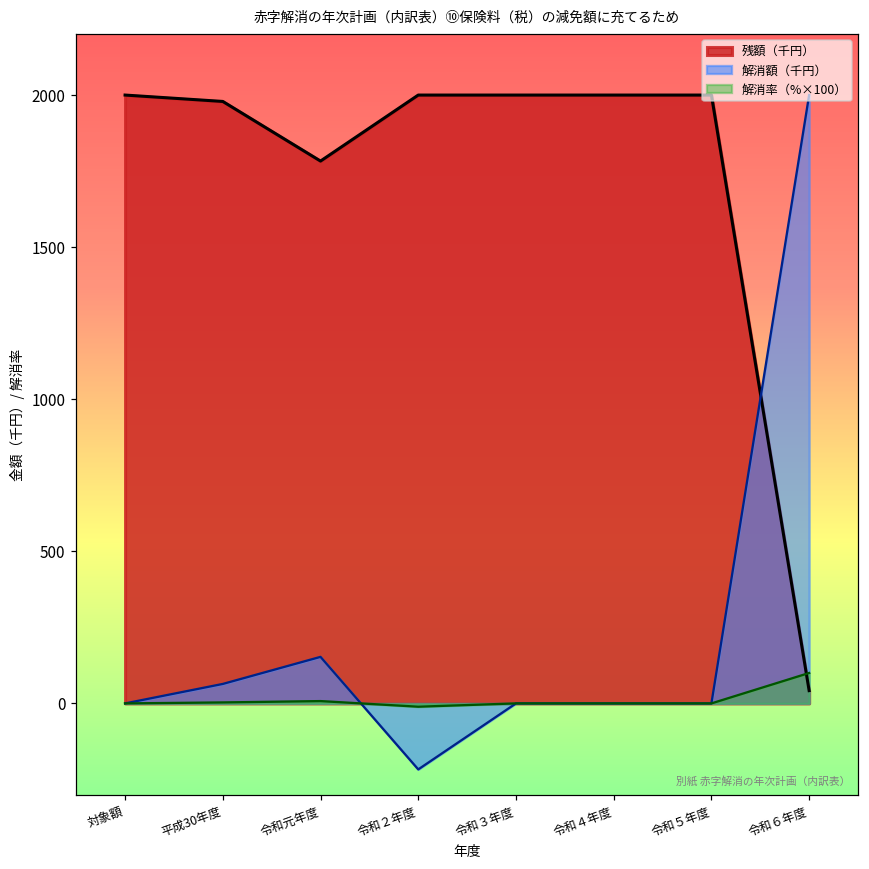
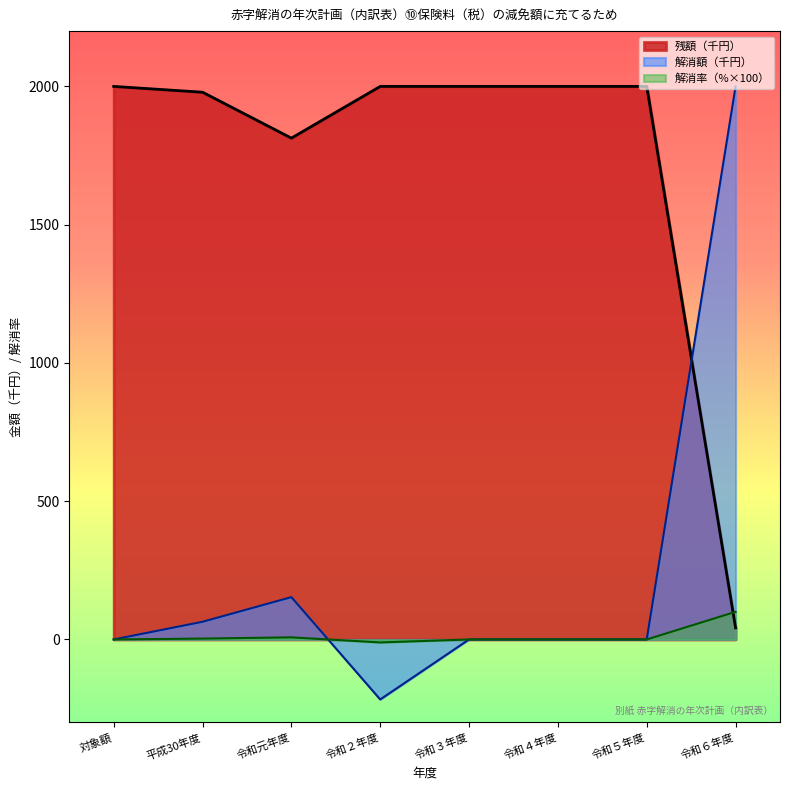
  {
    "残額（千円）": {
      "対象額": 2000,
      "平成30年度": 1980,
-     "令和元年度": 1780,
+     "令和元年度": 1810,
      "令和２年度": 2000,
      "令和３年度": 2000,
      "令和４年度": 2000,
      "令和６年度": 40
    }
  }
